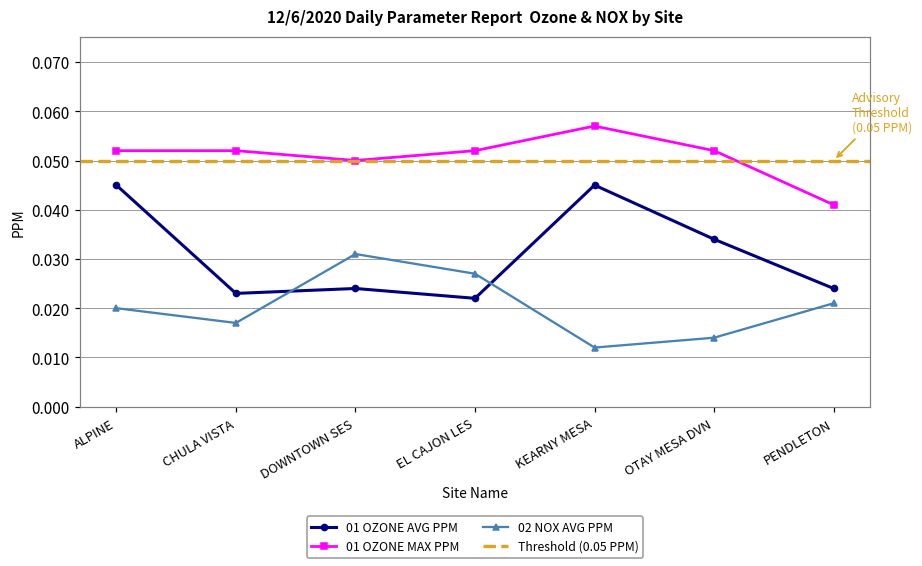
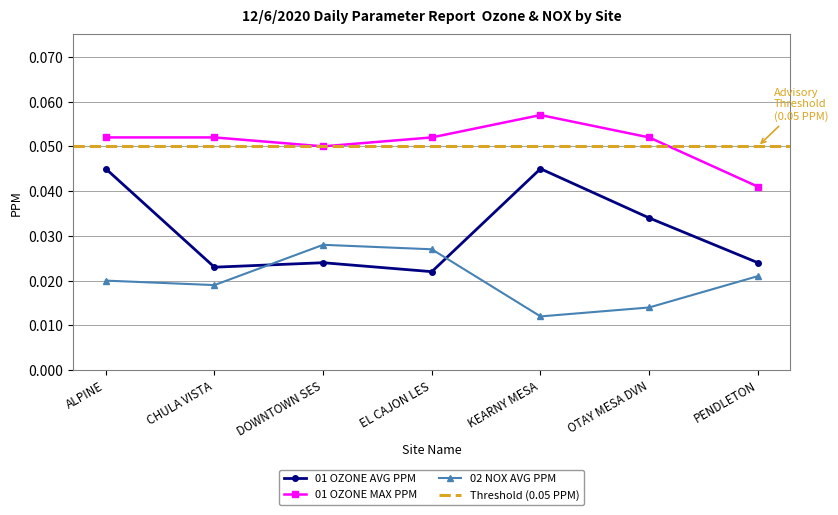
  {
    "01 OZONE AVG PPM": {
      "ALPINE": 0.045,
      "CHULA VISTA": 0.023,
      "DOWNTOWN SES": 0.024,
      "EL CAJON LES": 0.022,
      "KEARNY MESA": 0.045,
      "OTAY MESA DVN": 0.034,
      "PENDLETON": 0.024
    },
    "01 OZONE MAX PPM": {
      "ALPINE": 0.052,
      "CHULA VISTA": 0.052,
      "DOWNTOWN SES": 0.050,
      "EL CAJON LES": 0.052,
      "KEARNY MESA": 0.057,
      "OTAY MESA DVN": 0.052,
      "PENDLETON": 0.041
    },
    "02 NOX AVG PPM": {
      "ALPINE": 0.020,
-     "CHULA VISTA": 0.017,
-     "DOWNTOWN SES": 0.031,
+     "CHULA VISTA": 0.019,
+     "DOWNTOWN SES": 0.028,
      "EL CAJON LES": 0.027,
      "KEARNY MESA": 0.012,
      "OTAY MESA DVN": 0.014,
      "PENDLETON": 0.021
    }
  }
